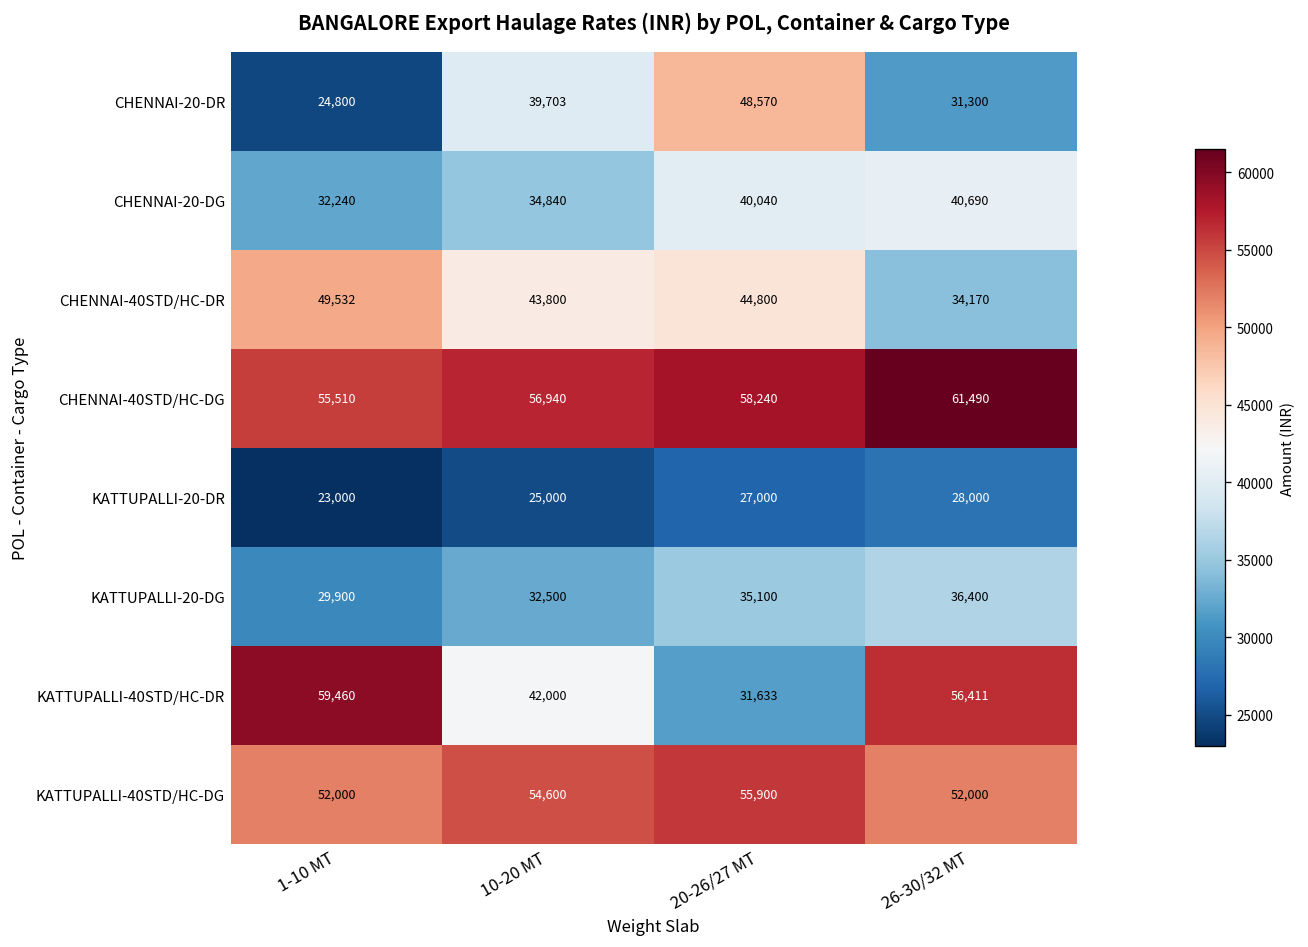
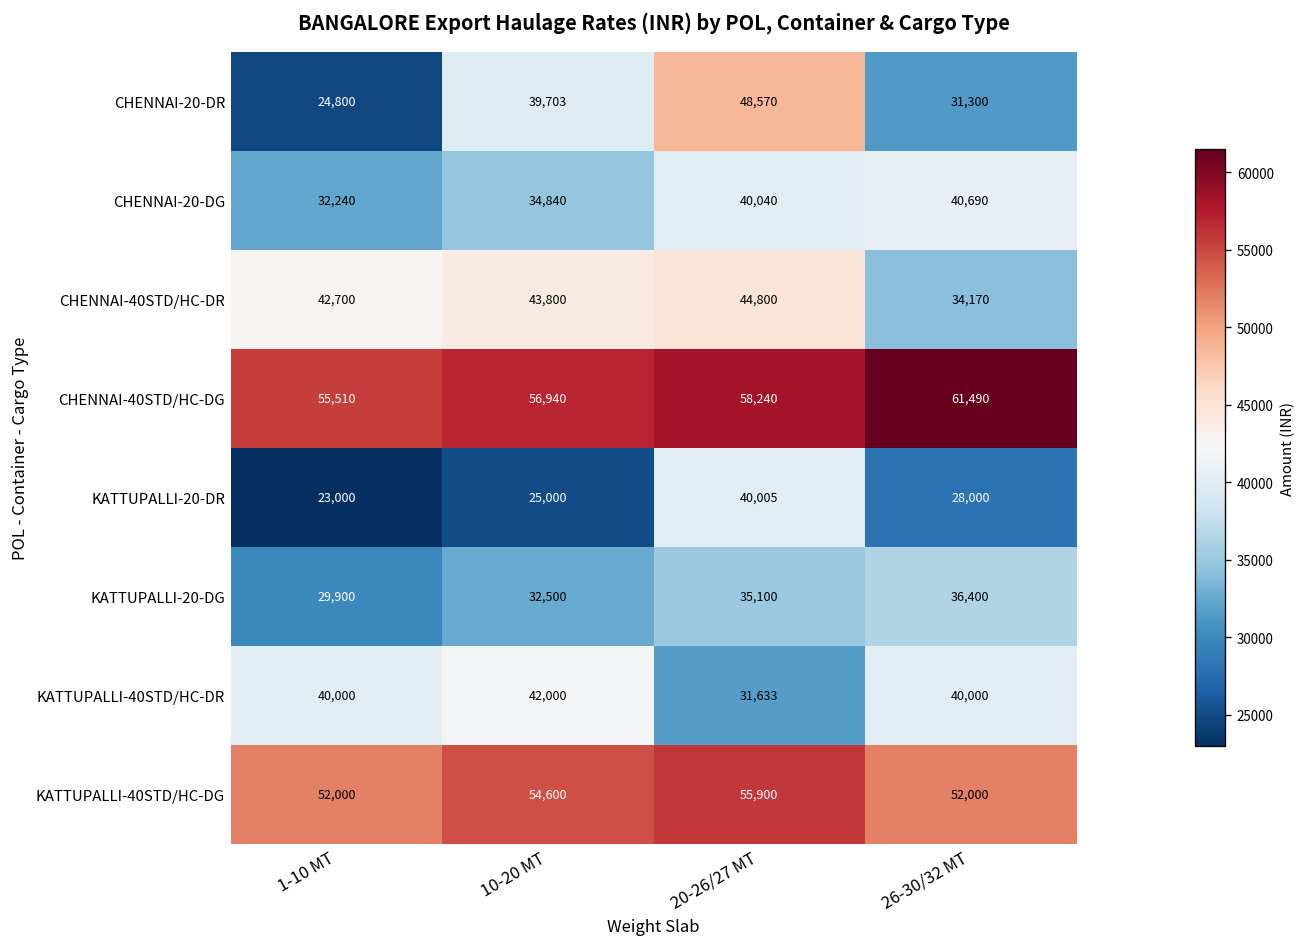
  {
    "CHENNAI-20-DR": {
      "1-10 MT": "24,800",
      "10-20 MT": "39,703",
      "20-26/27 MT": "48,570",
      "26-30/32 MT": "31,300"
    },
    "CHENNAI-20-DG": {
      "1-10 MT": "32,240",
      "10-20 MT": "34,840",
      "20-26/27 MT": "40,040",
      "26-30/32 MT": "40,690"
    },
    "CHENNAI-40STD/HC-DR": {
-     "1-10 MT": "49,532",
+     "1-10 MT": "42,700",
      "10-20 MT": "43,800",
      "20-26/27 MT": "44,800",
      "26-30/32 MT": "34,170"
    },
    "CHENNAI-40STD/HC-DG": {
      "1-10 MT": "55,510",
      "10-20 MT": "56,940",
      "20-26/27 MT": "58,240",
      "26-30/32 MT": "61,490"
    },
    "KATTUPALLI-20-DR": {
      "1-10 MT": "23,000",
      "10-20 MT": "25,000",
-     "20-26/27 MT": "27,000",
+     "20-26/27 MT": "40,005",
      "26-30/32 MT": "28,000"
    },
    "KATTUPALLI-20-DG": {
      "1-10 MT": "29,900",
      "10-20 MT": "32,500",
      "20-26/27 MT": "35,100",
      "26-30/32 MT": "36,400"
    },
    "KATTUPALLI-40STD/HC-DR": {
-     "1-10 MT": "59,460",
+     "1-10 MT": "40,000",
      "10-20 MT": "42,000",
      "20-26/27 MT": "31,633",
-     "26-30/32 MT": "56,411"
+     "26-30/32 MT": "40,000"
    },
    "KATTUPALLI-40STD/HC-DG": {
      "1-10 MT": "52,000",
      "10-20 MT": "54,600",
      "20-26/27 MT": "55,900",
      "26-30/32 MT": "52,000"
    }
  }
